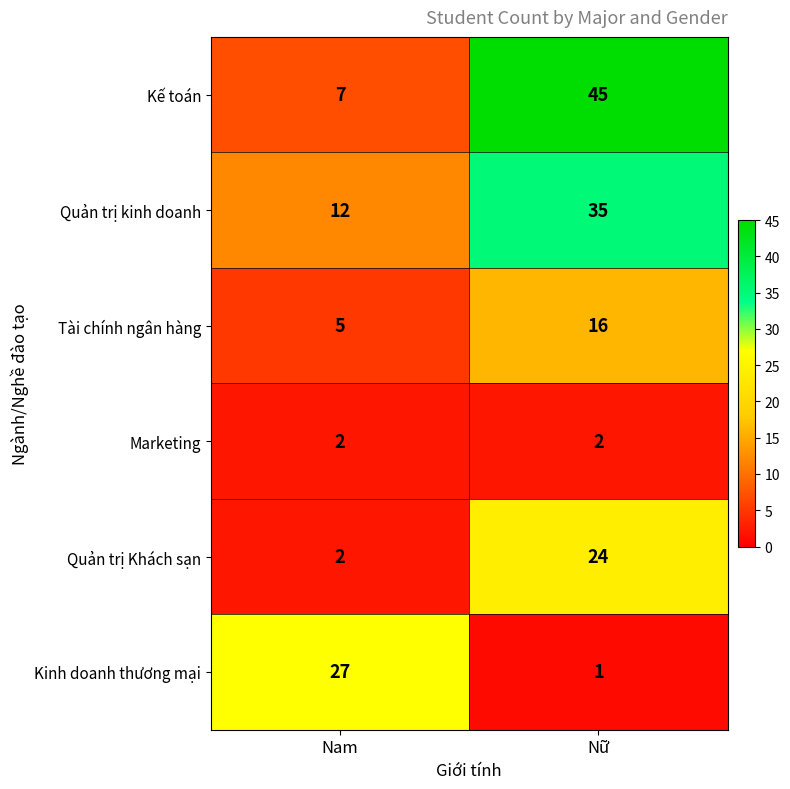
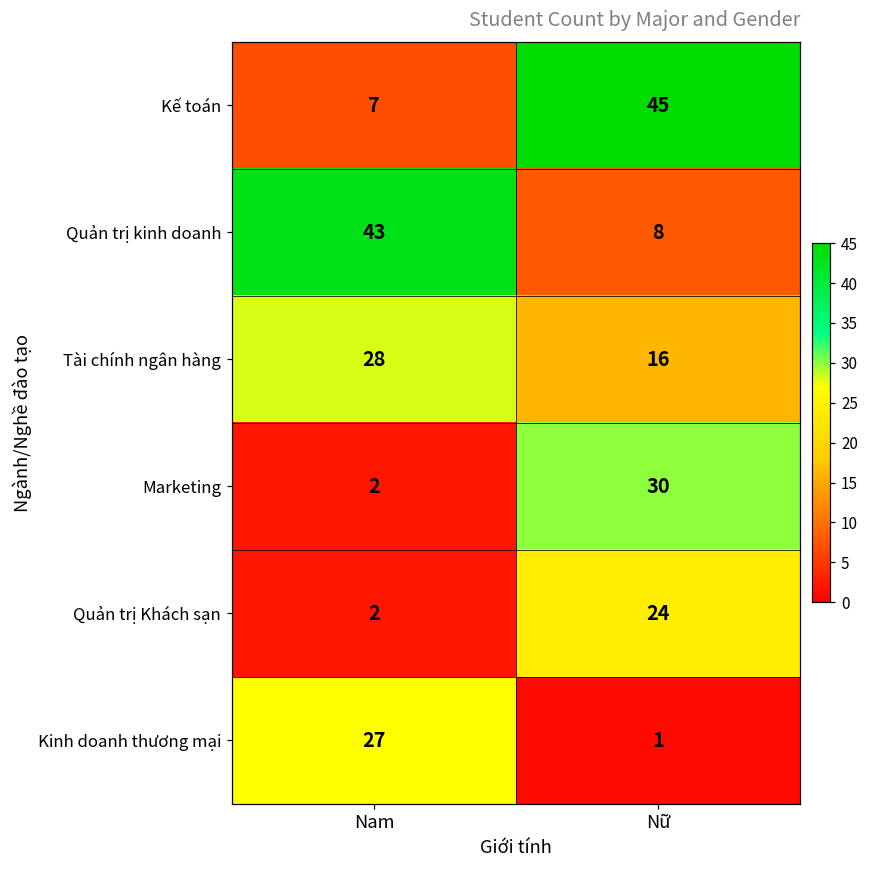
  {
    "Kế toán": {
      "Nam": 7,
      "Nữ": 45
    },
    "Quản trị kinh doanh": {
-     "Nam": 12,
-     "Nữ": 35
+     "Nam": 43,
+     "Nữ": 8
    },
    "Tài chính ngân hàng": {
-     "Nam": 5,
+     "Nam": 28,
      "Nữ": 16
    },
    "Marketing": {
      "Nam": 2,
-     "Nữ": 2
+     "Nữ": 30
    },
    "Quản trị Khách sạn": {
      "Nam": 2,
      "Nữ": 24
    },
    "Kinh doanh thương mại": {
      "Nam": 27,
      "Nữ": 1
    }
  }
